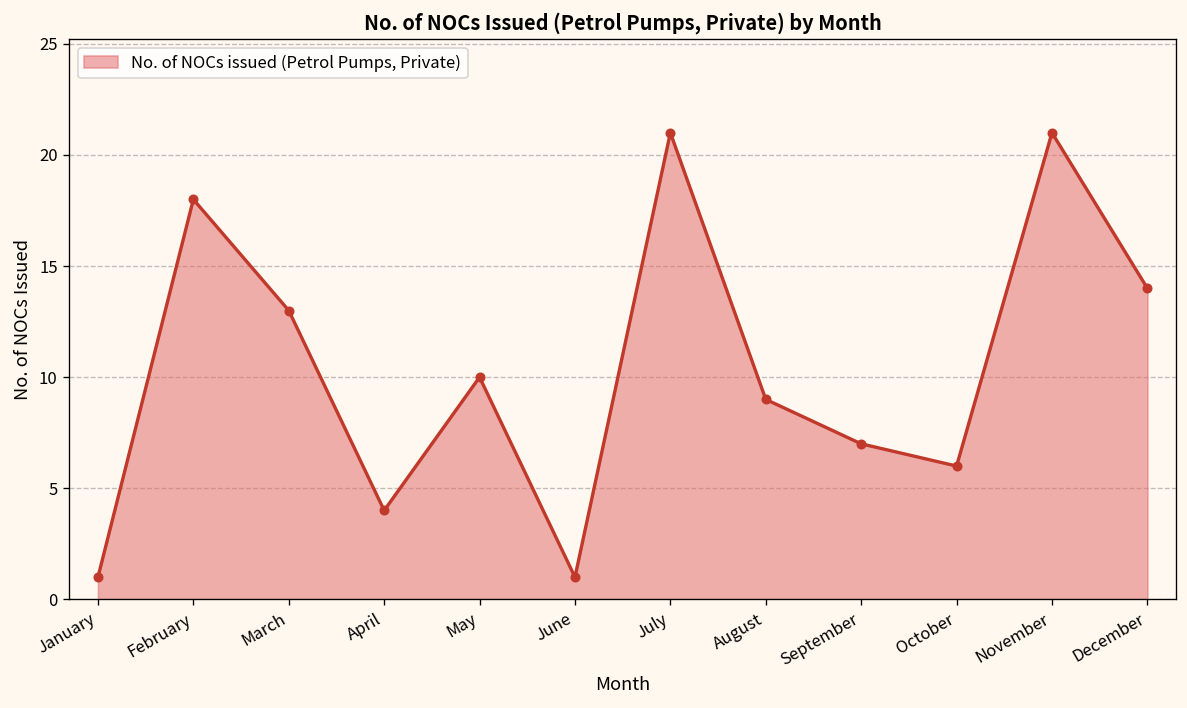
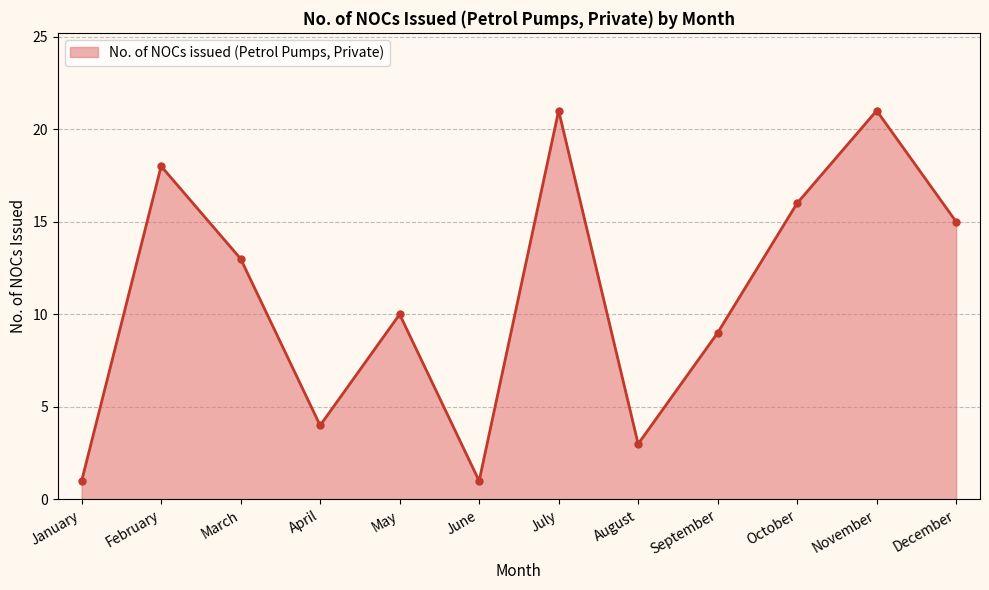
  {
    "January": 1,
    "February": 18,
    "March": 13,
    "April": 4,
    "May": 10,
    "June": 1,
    "July": 21,
-   "August": 9,
-   "September": 7,
-   "October": 6,
+   "August": 3,
+   "September": 9,
+   "October": 16,
    "November": 21,
-   "December": 14
+   "December": 15
  }
